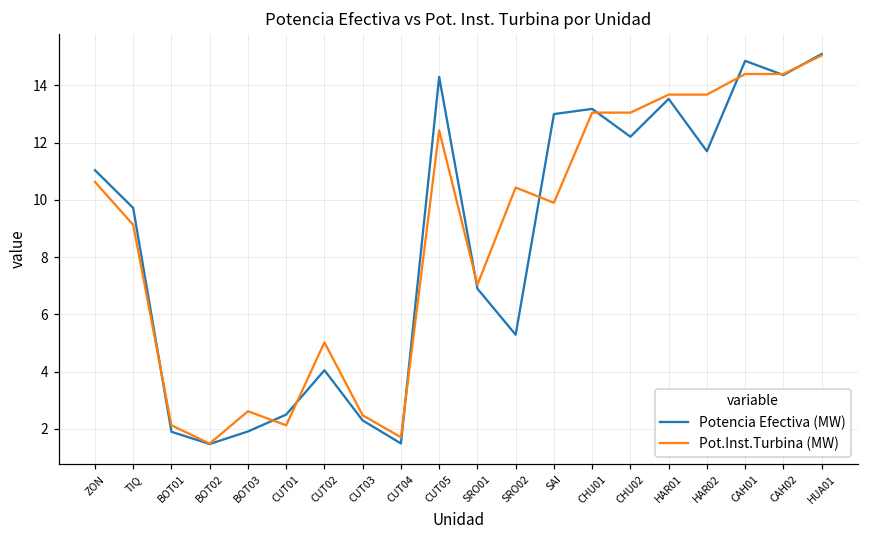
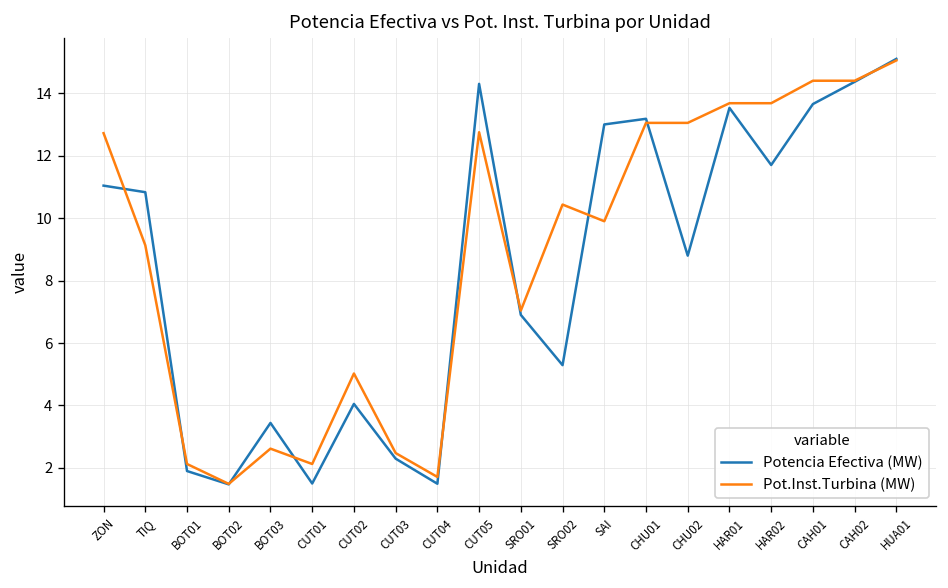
  {
    "Potencia Efectiva (MW)": {
      "ZON": 11.0,
-     "TIQ": 9.7,
+     "TIQ": 10.8,
      "BOT01": 1.9,
-     "BOT03": 1.9,
-     "CUT01": 2.5,
+     "BOT03": 3.4,
+     "CUT01": 1.5,
      "CUT02": 4.0,
      "CUT03": 2.3,
      "CUT04": 1.5,
      "CUT05": 14.3,
      "SRO01": 6.9,
      "SRO02": 5.3,
      "SAI": 13.0,
      "CHU01": 13.2,
-     "CHU02": 12.2,
+     "CHU02": 8.8,
      "HAR01": 13.5,
      "HAR02": 11.7,
-     "CAH01": 14.9
+     "CAH01": 13.7
    },
    "Pot.Inst.Turbina (MW)": {
-     "ZON": 10.6,
+     "ZON": 12.7,
      "TIQ": 9.1,
      "BOT01": 2.1,
      "BOT03": 2.6,
      "CUT01": 2.1,
      "CUT02": 5.0,
      "CUT03": 2.5,
      "CUT04": 1.7,
-     "CUT05": 12.4,
+     "CUT05": 12.8,
      "SRO01": 7.0,
      "SRO02": 10.4,
      "SAI": 9.9,
      "CHU01": 13.1,
      "CHU02": 13.1,
      "HAR01": 13.7,
      "HAR02": 13.7,
      "CAH01": 14.4
    }
  }
